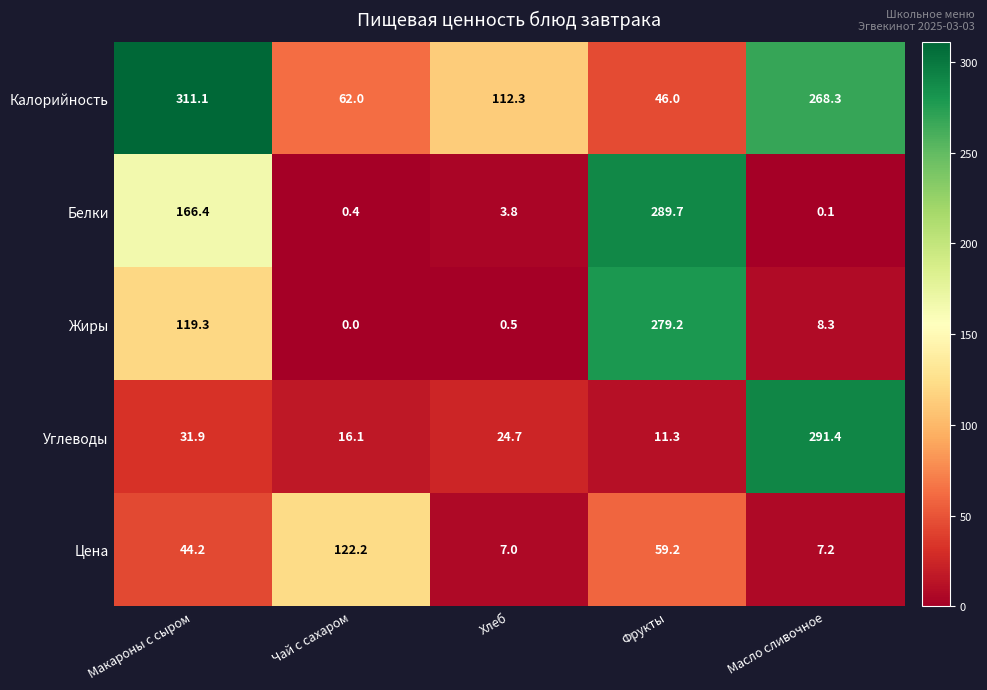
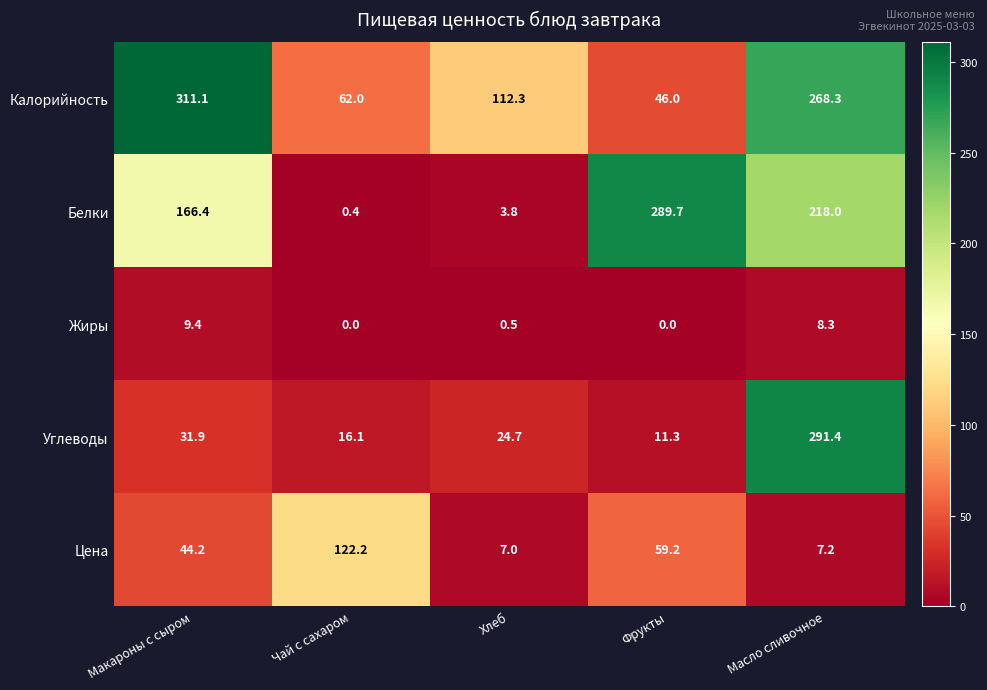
  {
    "Калорийность": {
      "Макароны с сыром": 311.1,
      "Чай с сахаром": 62.0,
      "Хлеб": 112.3,
      "Фрукты": 46.0,
      "Масло сливочное": 268.3
    },
    "Белки": {
      "Макароны с сыром": 166.4,
      "Чай с сахаром": 0.4,
      "Хлеб": 3.8,
      "Фрукты": 289.7,
-     "Масло сливочное": 0.1
+     "Масло сливочное": 218.0
    },
    "Жиры": {
-     "Макароны с сыром": 119.3,
+     "Макароны с сыром": 9.4,
      "Чай с сахаром": 0.0,
      "Хлеб": 0.5,
-     "Фрукты": 279.2,
+     "Фрукты": 0.0,
      "Масло сливочное": 8.3
    },
    "Углеводы": {
      "Макароны с сыром": 31.9,
      "Чай с сахаром": 16.1,
      "Хлеб": 24.7,
      "Фрукты": 11.3,
      "Масло сливочное": 291.4
    },
    "Цена": {
      "Макароны с сыром": 44.2,
      "Чай с сахаром": 122.2,
      "Хлеб": 7.0,
      "Фрукты": 59.2,
      "Масло сливочное": 7.2
    }
  }
